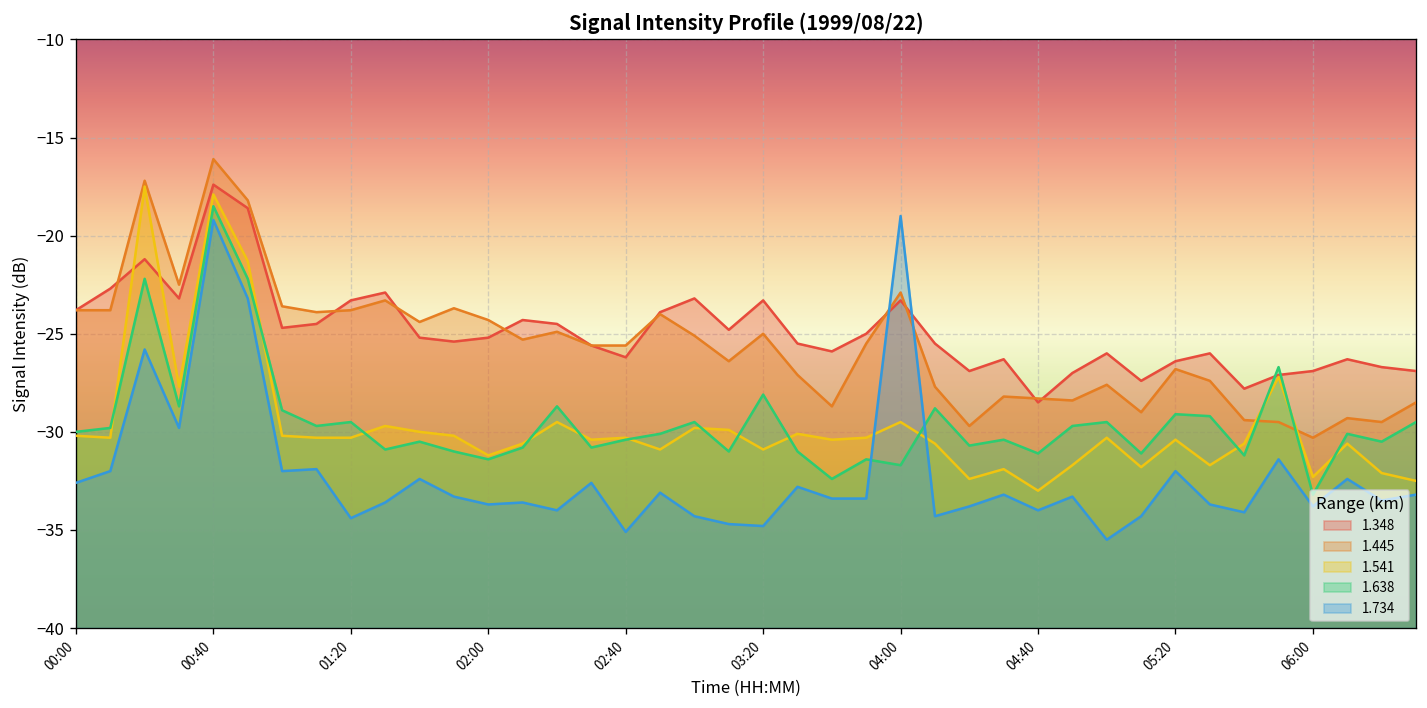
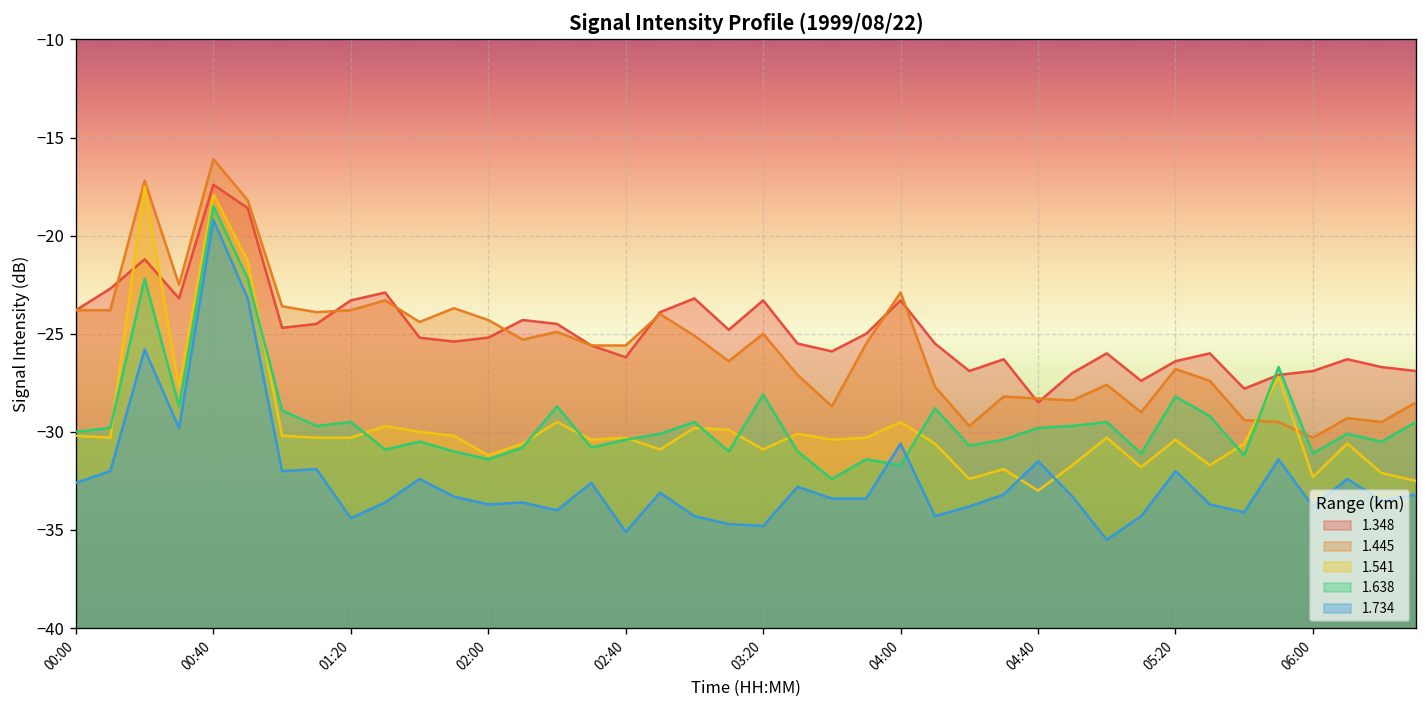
  {
    "1.638": {
      "00:00": -30.0,
      "00:40": -18.5,
      "01:20": -29.5,
      "02:00": -31.4,
      "03:20": -28.1,
      "04:00": -31.7,
-     "04:40": -31.1,
-     "05:20": -29.1,
-     "06:00": -33.2
+     "04:40": -29.8,
+     "05:20": -28.2,
+     "06:00": -31.1
    },
    "1.734": {
      "00:00": -32.6,
      "00:40": -19.2,
      "01:20": -34.4,
      "02:00": -33.7,
      "02:40": -35.1,
      "03:20": -34.8,
-     "04:00": -19.0,
-     "04:40": -34.0,
+     "04:00": -30.6,
+     "04:40": -31.5,
      "05:20": -32.0
    }
  }
